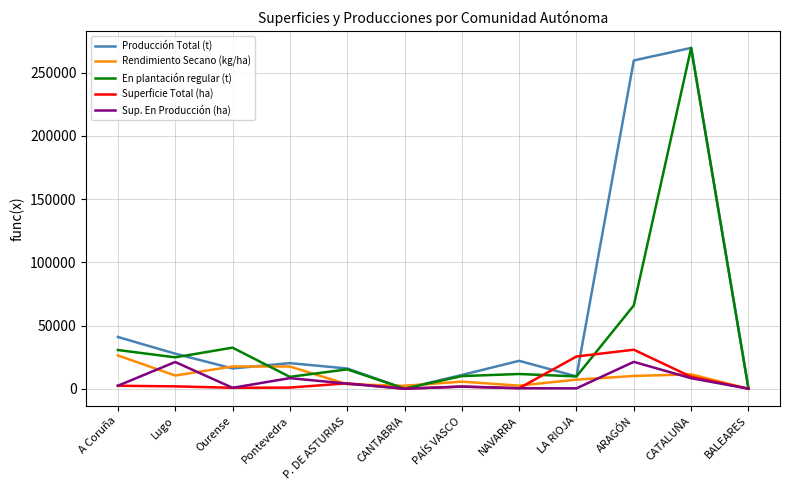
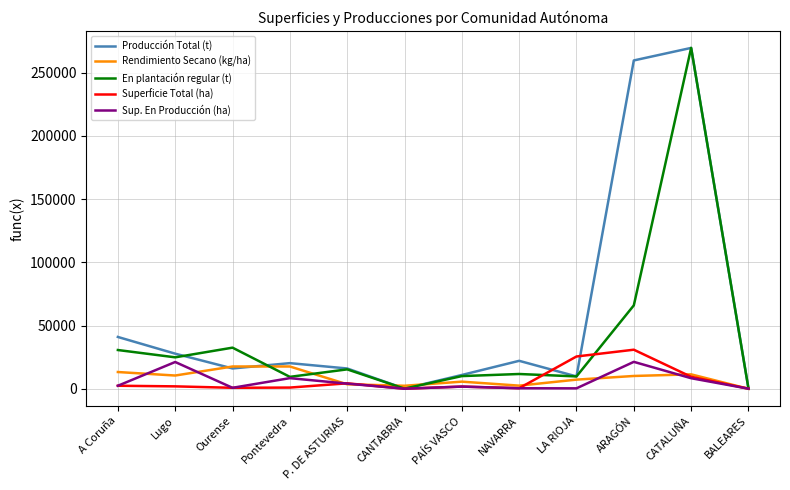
  {
    "Producción Total (t)": {
      "A Coruña": 41000,
      "Lugo": 28000,
      "Pontevedra": 20000,
      "NAVARRA": 22000,
      "ARAGÓN": 260000
    },
    "Rendimiento Secano (kg/ha)": {
-     "A Coruña": 26000,
+     "A Coruña": 13000,
      "Lugo": 11000,
      "Pontevedra": 18000,
      "CANTABRIA": 2000,
      "PAÍS VASCO": 6000,
      "NAVARRA": 3000,
      "LA RIOJA": 7000,
      "ARAGÓN": 10000
    },
    "En plantación regular (t)": {
      "A Coruña": 31000,
      "Lugo": 25000,
      "Ourense": 33000,
      "NAVARRA": 12000,
      "ARAGÓN": 66000
    },
    "Superficie Total (ha)": {
      "Lugo": 2000,
      "Pontevedra": 1000,
      "LA RIOJA": 26000,
      "ARAGÓN": 31000
    },
    "Sup. En Producción (ha)": {
      "Lugo": 21000,
      "LA RIOJA": 0,
      "ARAGÓN": 21000
    }
  }
